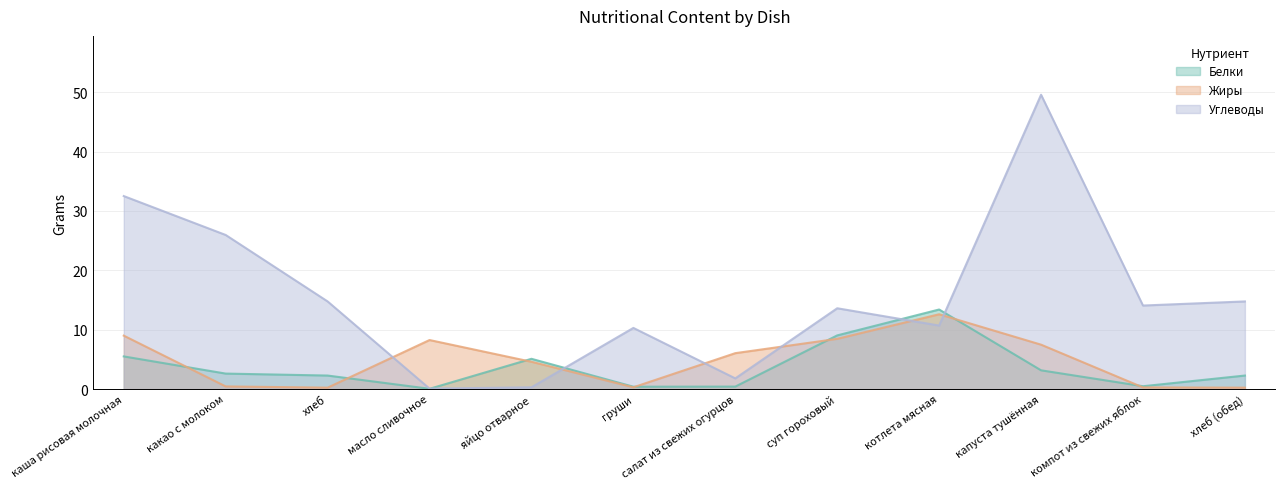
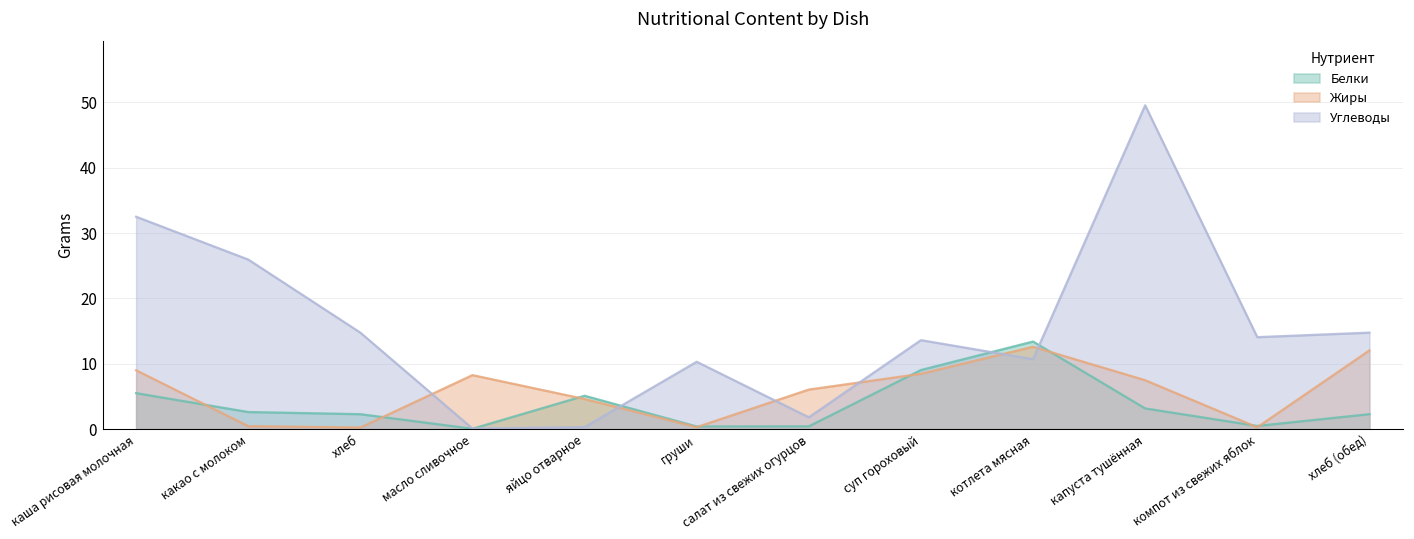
  {
    "Жиры": {
      "каша рисовая молочная": 9,
      "какао с молоком": 0,
      "хлеб": 0,
      "масло сливочное": 8,
      "яйцо отварное": 5,
      "салат из свежих огурцов": 6,
      "суп гороховый": 8,
      "котлета мясная": 13,
      "капуста тушённая": 7,
-     "хлеб (обед)": 0
+     "хлеб (обед)": 12
    }
  }
